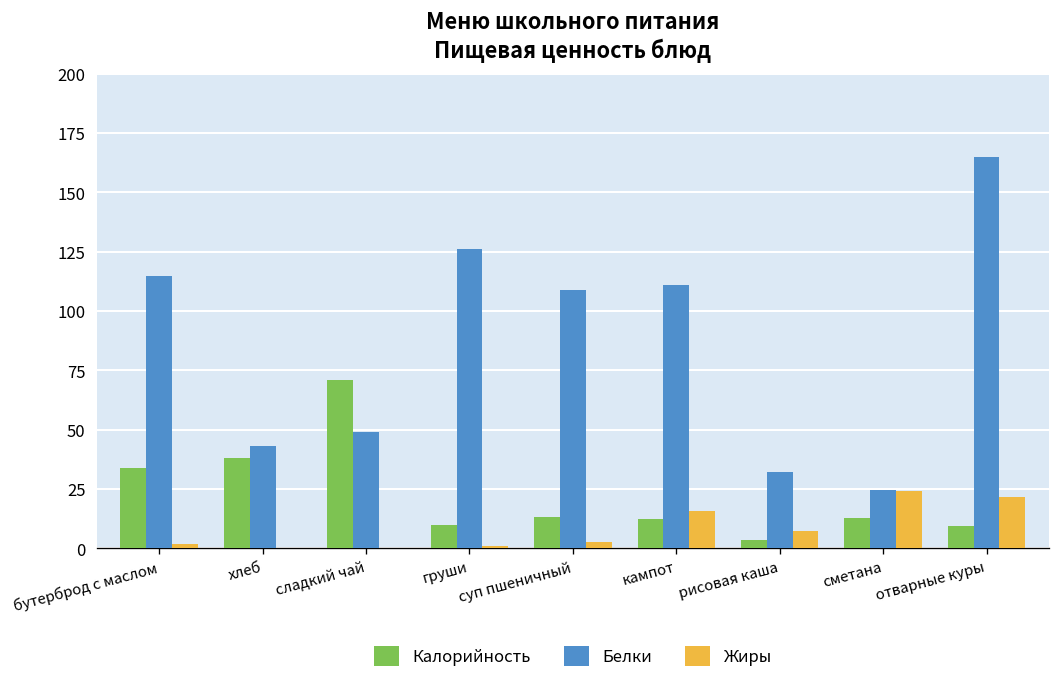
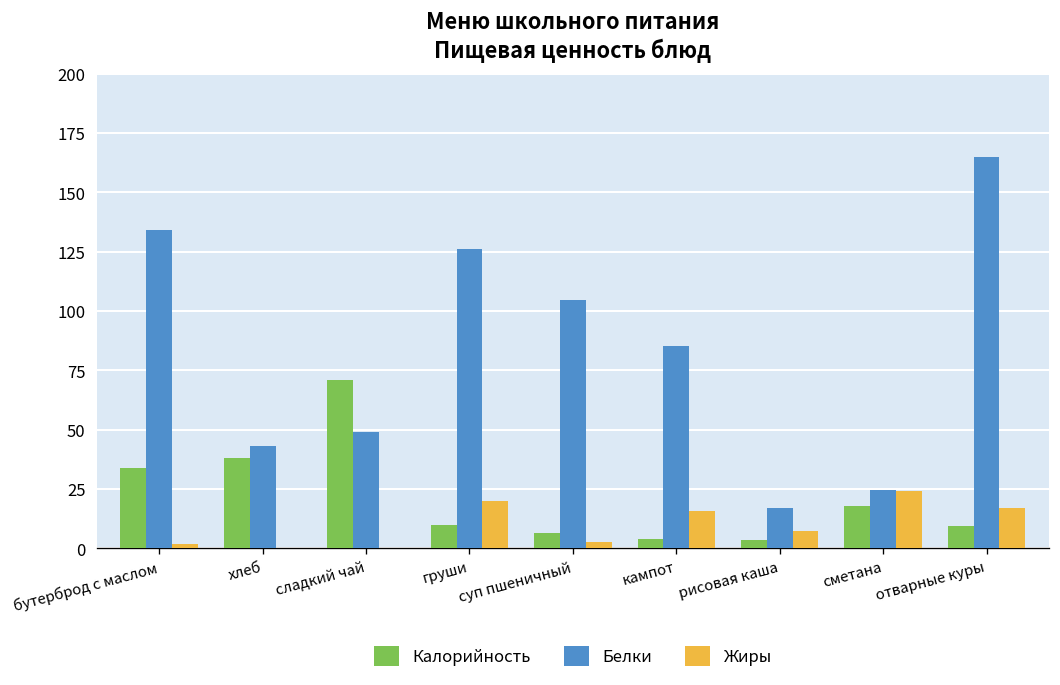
  {
    "Калорийность": {
      "бутерброд с маслом": 34,
      "хлеб": 38,
      "сладкий чай": 71,
      "груши": 10,
-     "суп пшеничный": 13,
-     "кампот": 12,
+     "суп пшеничный": 7,
+     "кампот": 4,
      "рисовая каша": 4,
-     "сметана": 13,
+     "сметана": 18,
      "отварные куры": 10
    },
    "Белки": {
-     "бутерброд с маслом": 115,
+     "бутерброд с маслом": 134,
      "хлеб": 43,
      "сладкий чай": 49,
      "груши": 126,
-     "суп пшеничный": 109,
-     "кампот": 111,
-     "рисовая каша": 32,
+     "суп пшеничный": 105,
+     "кампот": 85,
+     "рисовая каша": 17,
      "сметана": 25,
      "отварные куры": 165
    },
    "Жиры": {
      "бутерброд с маслом": 2,
      "хлеб": 0,
      "сладкий чай": 0,
-     "груши": 1,
+     "груши": 20,
      "суп пшеничный": 3,
      "кампот": 16,
      "рисовая каша": 7,
      "сметана": 24,
-     "отварные куры": 22
+     "отварные куры": 17
    }
  }
